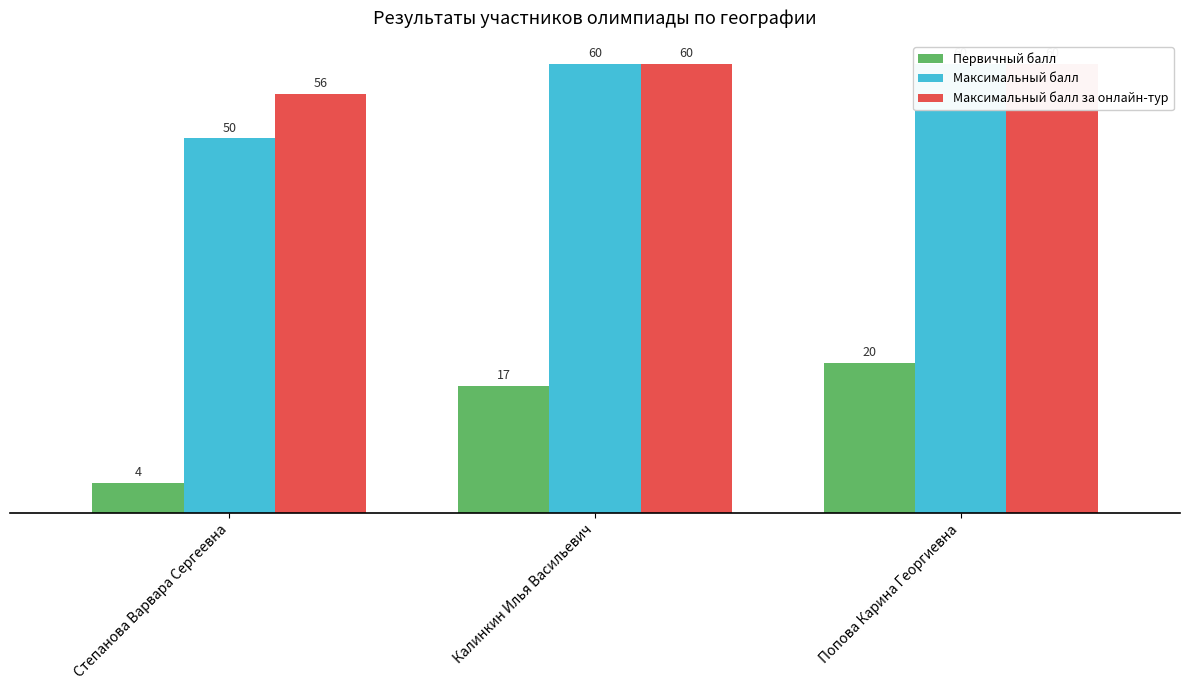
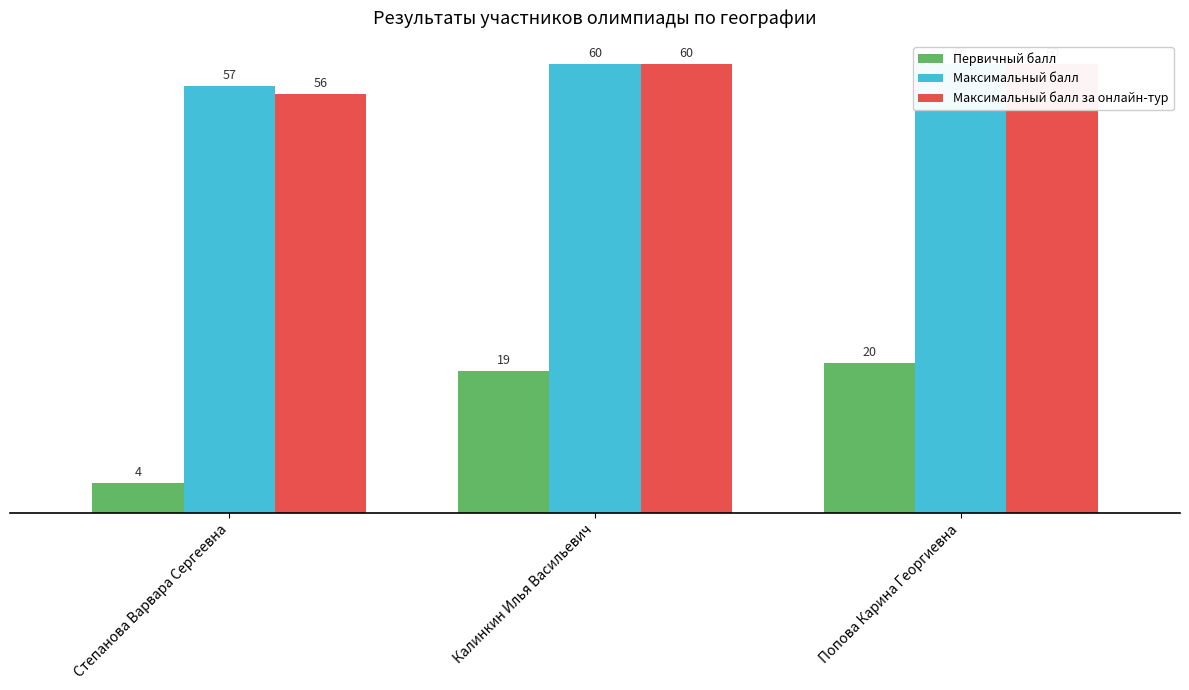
  {
    "Первичный балл": {
      "Степанова Варвара Сергеевна": 4,
-     "Калинкин Илья Васильевич": 17,
+     "Калинкин Илья Васильевич": 19,
      "Попова Карина Георгиевна": 20
    },
    "Максимальный балл": {
-     "Степанова Варвара Сергеевна": 50,
+     "Степанова Варвара Сергеевна": 57,
      "Калинкин Илья Васильевич": 60
    },
    "Максимальный балл за онлайн-тур": {
      "Степанова Варвара Сергеевна": 56,
      "Калинкин Илья Васильевич": 60
    }
  }
